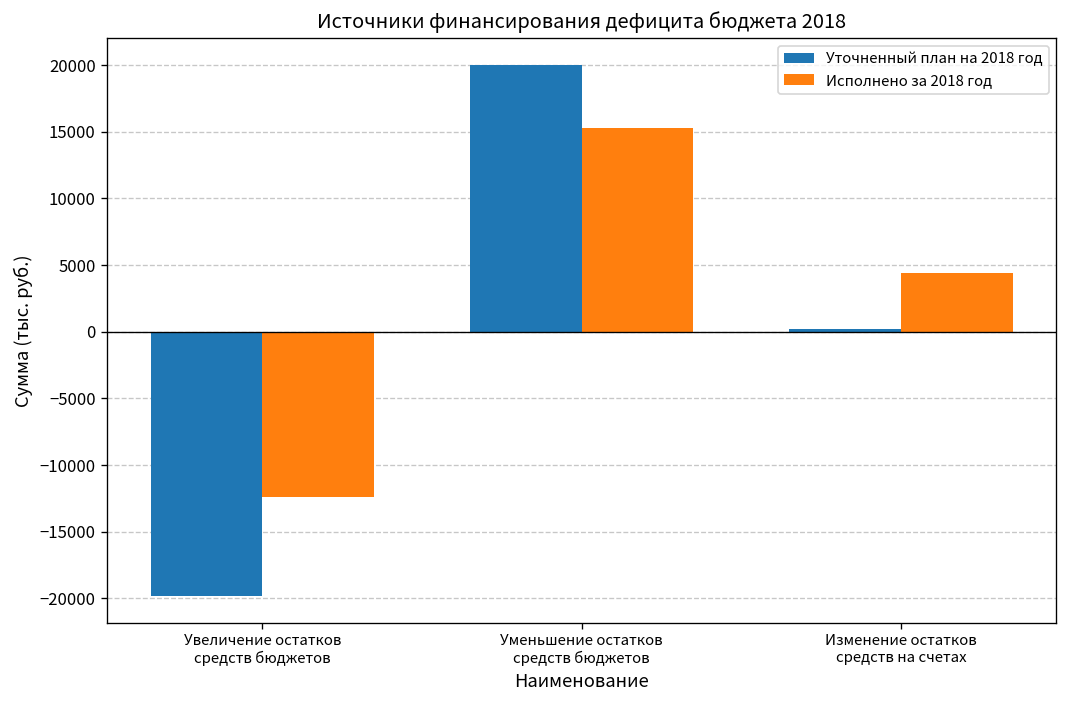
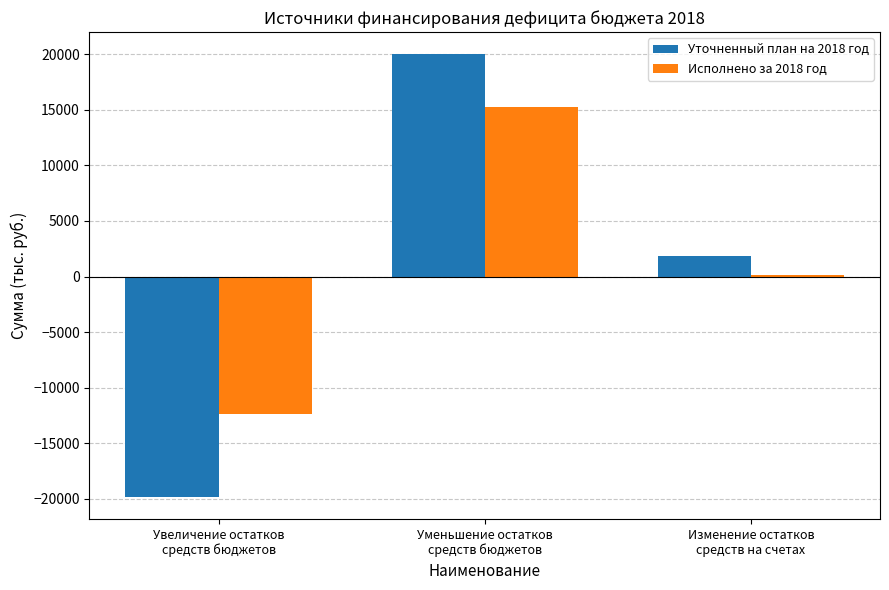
  {
    "Уточненный план на 2018 год": {
      "Увеличение остатков средств бюджетов": -19800,
      "Уменьшение остатков средств бюджетов": 20000,
-     "Изменение остатков средств на счетах": 200
+     "Изменение остатков средств на счетах": 1800
    },
    "Исполнено за 2018 год": {
      "Увеличение остатков средств бюджетов": -12400,
      "Уменьшение остатков средств бюджетов": 15300,
-     "Изменение остатков средств на счетах": 4400
+     "Изменение остатков средств на счетах": 200
    }
  }
